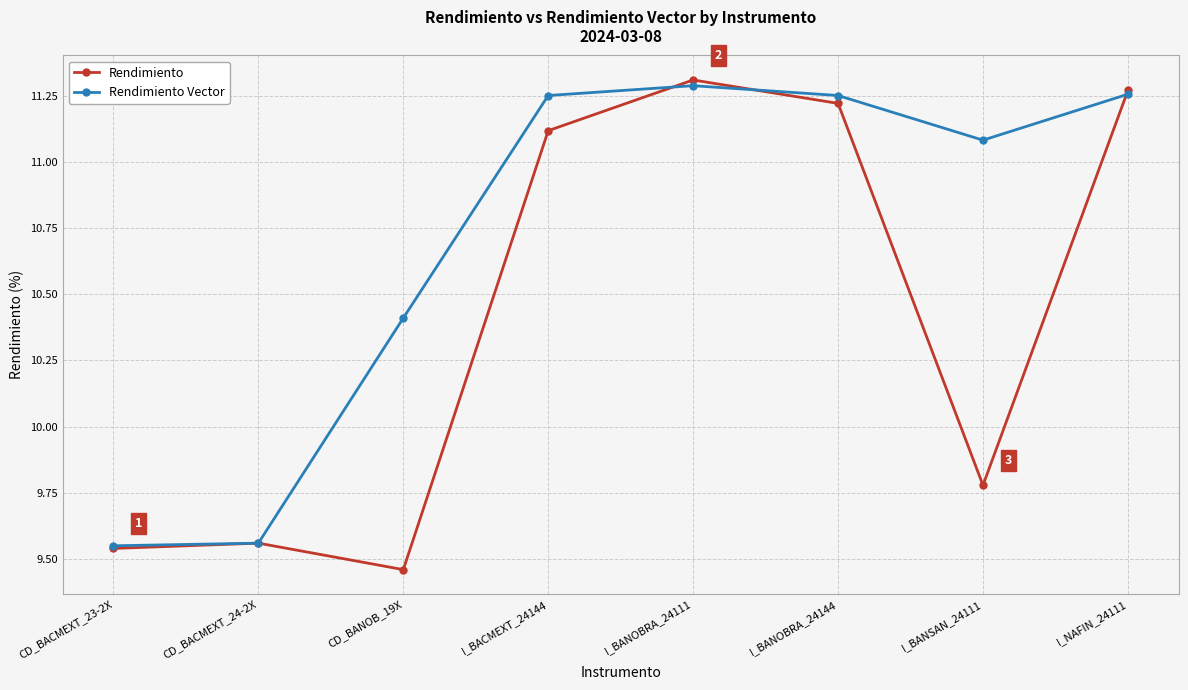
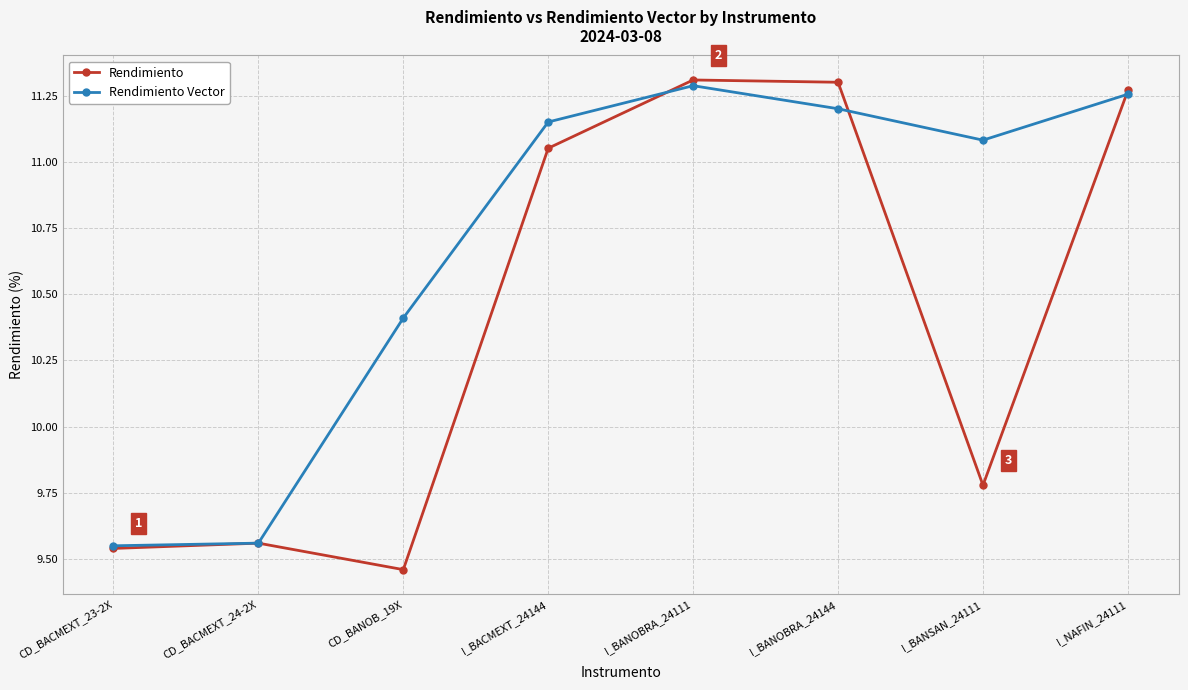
  {
    "Rendimiento": {
      "CD_BACMEXT_23-2X": 9.54,
      "CD_BANOB_19X": 9.46,
-     "I_BACMEXT_24144": 11.12,
+     "I_BACMEXT_24144": 11.05,
      "I_BANOBRA_24111": 11.31,
-     "I_BANOBRA_24144": 11.22,
+     "I_BANOBRA_24144": 11.30,
      "I_BANSAN_24111": 9.78,
      "I_NAFIN_24111": 11.27
    },
    "Rendimiento Vector": {
      "CD_BACMEXT_23-2X": 9.55,
      "CD_BANOB_19X": 10.41,
-     "I_BACMEXT_24144": 11.25,
+     "I_BACMEXT_24144": 11.15,
      "I_BANOBRA_24111": 11.29,
-     "I_BANOBRA_24144": 11.25,
+     "I_BANOBRA_24144": 11.20,
      "I_BANSAN_24111": 11.08,
      "I_NAFIN_24111": 11.25
    }
  }
